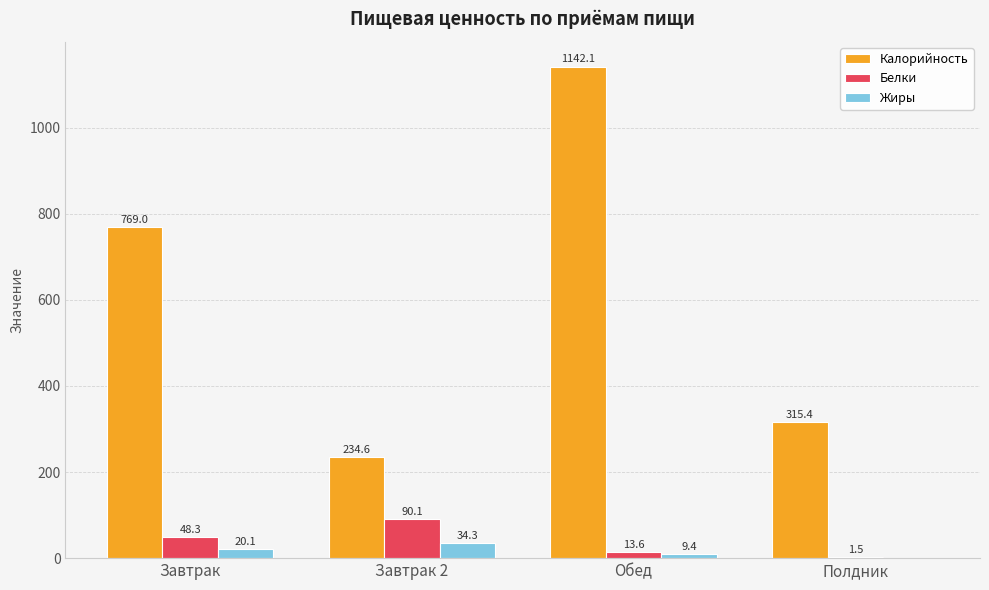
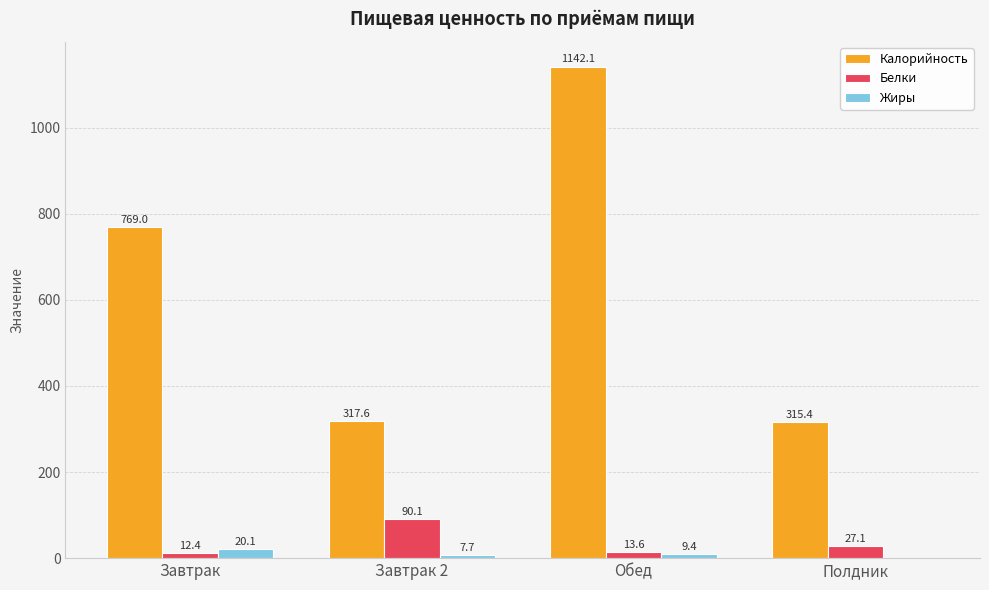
  {
    "Калорийность": {
      "Завтрак": 769.0,
-     "Завтрак 2": 234.6,
+     "Завтрак 2": 317.6,
      "Обед": 1142.1,
      "Полдник": 315.4
    },
    "Белки": {
-     "Завтрак": 48.3,
+     "Завтрак": 12.4,
      "Завтрак 2": 90.1,
      "Обед": 13.6,
-     "Полдник": 1.5
+     "Полдник": 27.1
    },
    "Жиры": {
      "Завтрак": 20.1,
-     "Завтрак 2": 34.3,
+     "Завтрак 2": 7.7,
      "Обед": 9.4
    }
  }
